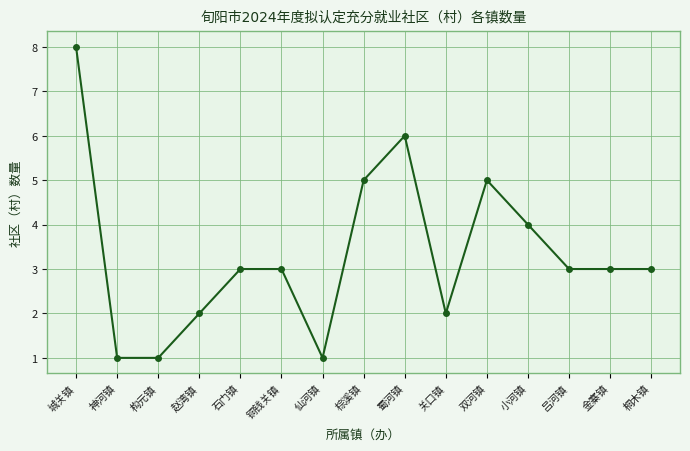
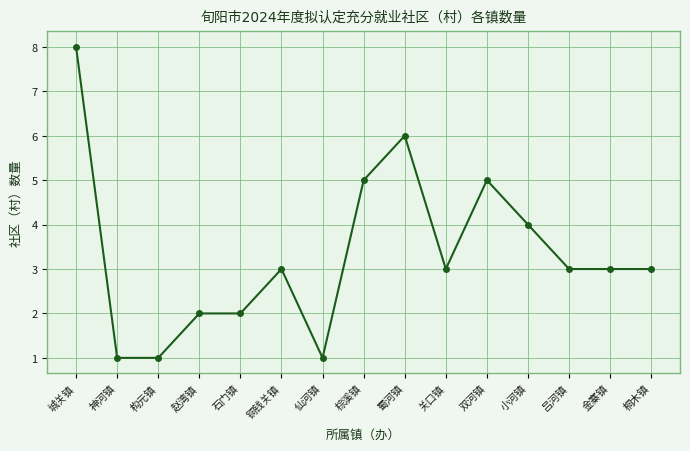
  {
    "城关镇": 8,
    "神河镇": 1,
    "构元镇": 1,
    "赵湾镇": 2,
-   "石门镇": 3,
+   "石门镇": 2,
    "铜钱关镇": 3,
    "仙河镇": 1,
    "棕溪镇": 5,
    "蜀河镇": 6,
-   "关口镇": 2,
+   "关口镇": 3,
    "双河镇": 5,
    "小河镇": 4,
    "吕河镇": 3,
    "金寨镇": 3,
    "桐木镇": 3
  }
